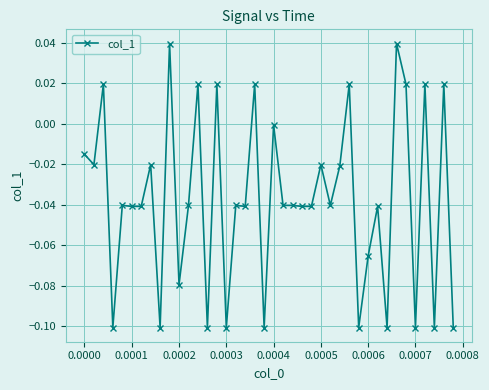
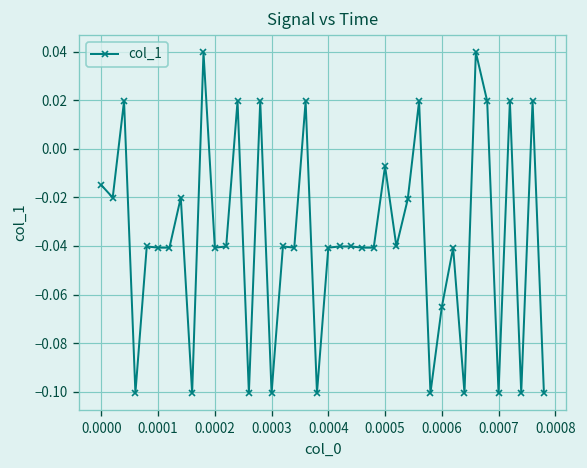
  {
    "0.0000": -0.015,
    "0.0001": -0.041,
-   "0.0002": -0.079,
+   "0.0002": -0.041,
    "0.0003": -0.101,
-   "0.0004": 0.000,
-   "0.0005": -0.020,
+   "0.0004": -0.041,
+   "0.0005": -0.007,
    "0.0006": -0.065,
    "0.0007": -0.101
  }
